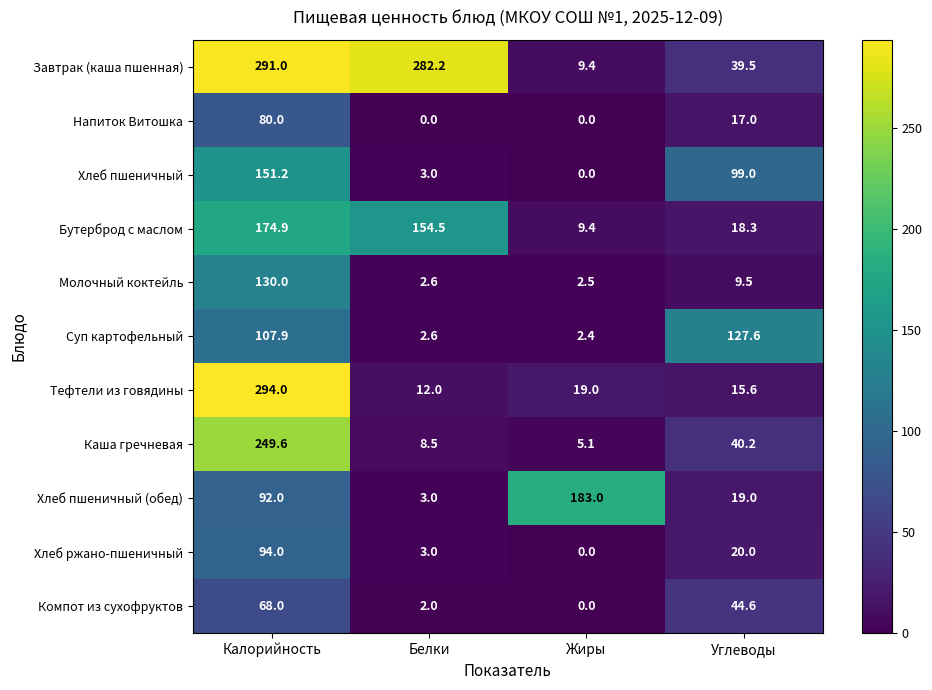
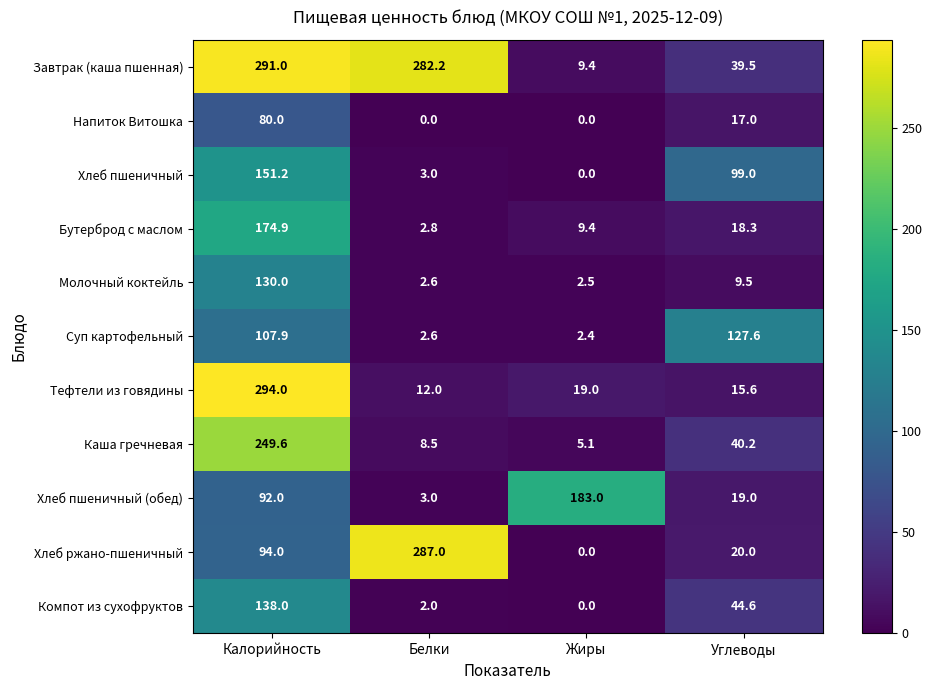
  {
    "Завтрак (каша пшенная)": {
      "Калорийность": 291.0,
      "Белки": 282.2,
      "Жиры": 9.4,
      "Углеводы": 39.5
    },
    "Напиток Витошка": {
      "Калорийность": 80.0,
      "Белки": 0.0,
      "Жиры": 0.0,
      "Углеводы": 17.0
    },
    "Хлеб пшеничный": {
      "Калорийность": 151.2,
      "Белки": 3.0,
      "Жиры": 0.0,
      "Углеводы": 99.0
    },
    "Бутерброд с маслом": {
      "Калорийность": 174.9,
-     "Белки": 154.5,
+     "Белки": 2.8,
      "Жиры": 9.4,
      "Углеводы": 18.3
    },
    "Молочный коктейль": {
      "Калорийность": 130.0,
      "Белки": 2.6,
      "Жиры": 2.5,
      "Углеводы": 9.5
    },
    "Суп картофельный": {
      "Калорийность": 107.9,
      "Белки": 2.6,
      "Жиры": 2.4,
      "Углеводы": 127.6
    },
    "Тефтели из говядины": {
      "Калорийность": 294.0,
      "Белки": 12.0,
      "Жиры": 19.0,
      "Углеводы": 15.6
    },
    "Каша гречневая": {
      "Калорийность": 249.6,
      "Белки": 8.5,
      "Жиры": 5.1,
      "Углеводы": 40.2
    },
    "Хлеб пшеничный (обед)": {
      "Калорийность": 92.0,
      "Белки": 3.0,
      "Жиры": 183.0,
      "Углеводы": 19.0
    },
    "Хлеб ржано-пшеничный": {
      "Калорийность": 94.0,
-     "Белки": 3.0,
+     "Белки": 287.0,
      "Жиры": 0.0,
      "Углеводы": 20.0
    },
    "Компот из сухофруктов": {
-     "Калорийность": 68.0,
+     "Калорийность": 138.0,
      "Белки": 2.0,
      "Жиры": 0.0,
      "Углеводы": 44.6
    }
  }
